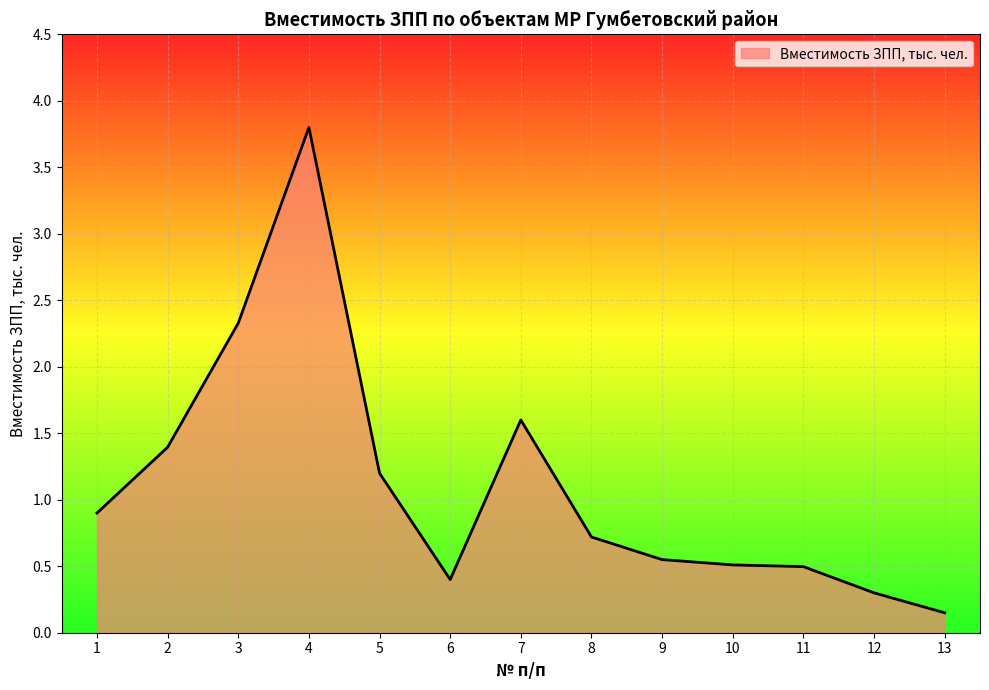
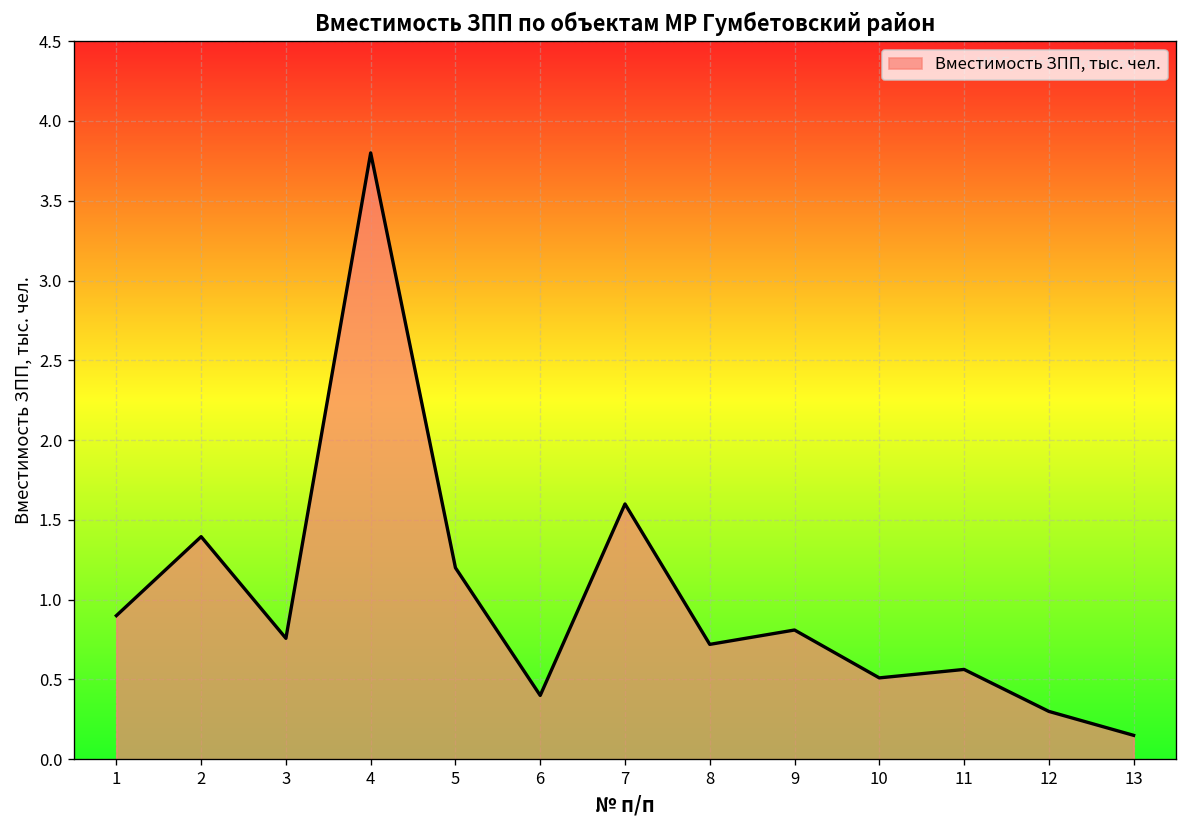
  {
    "1": 0.90,
    "2": 1.40,
-   "3": 2.33,
+   "3": 0.76,
    "4": 3.80,
    "5": 1.20,
    "6": 0.40,
    "7": 1.60,
    "8": 0.72,
-   "9": 0.55,
+   "9": 0.81,
    "10": 0.51,
-   "11": 0.50,
+   "11": 0.56,
    "12": 0.30,
    "13": 0.15
  }
